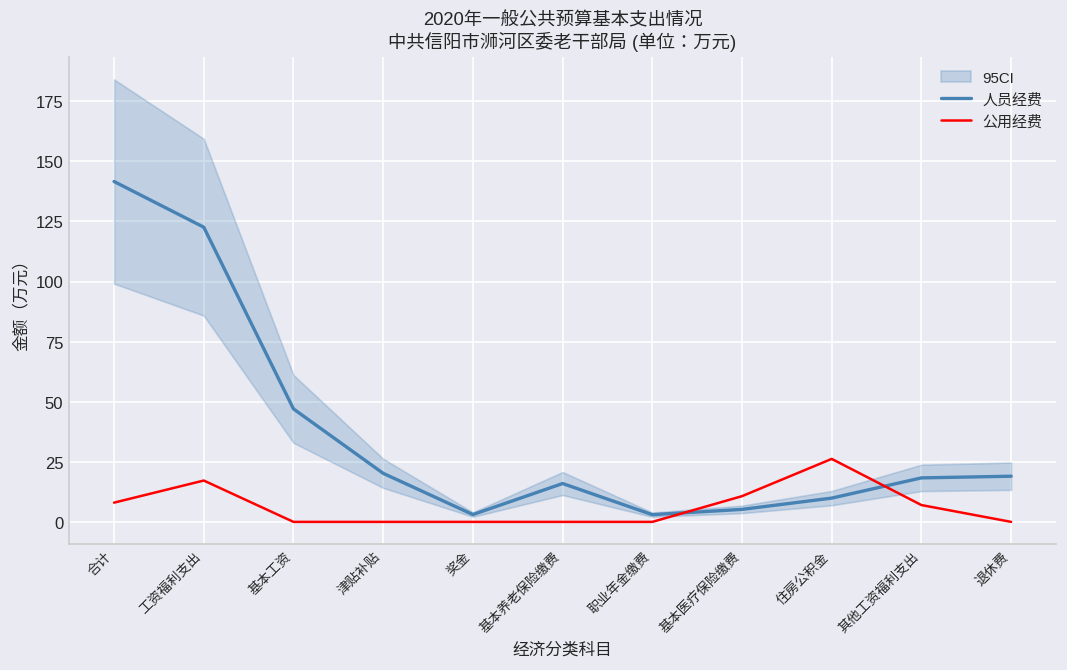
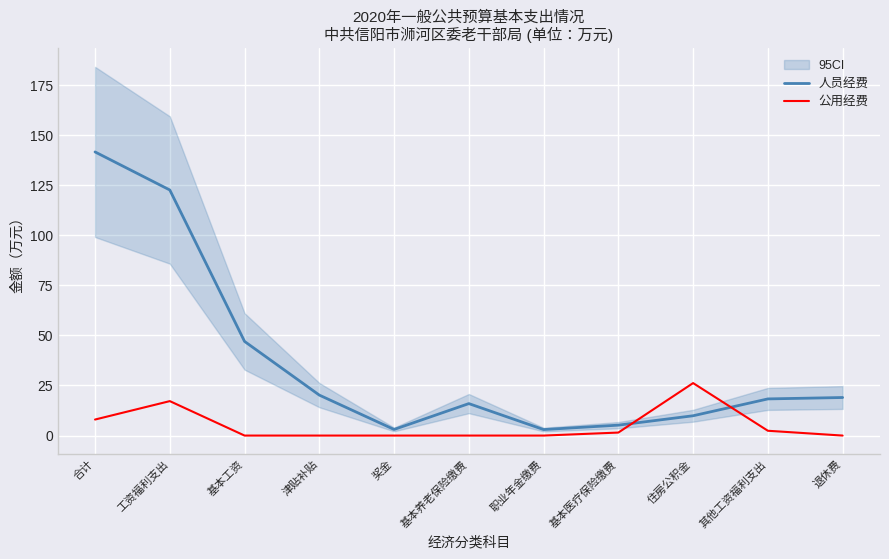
  {
    "公用经费": {
      "合计": 8,
      "工资福利支出": 17,
      "基本工资": 0,
      "津贴补贴": 0,
      "奖金": 0,
      "基本养老保险缴费": 0,
      "职业年金缴费": 0,
-     "基本医疗保险缴费": 11,
+     "基本医疗保险缴费": 2,
      "住房公积金": 26,
-     "其他工资福利支出": 7,
+     "其他工资福利支出": 2,
      "退休费": 0
    }
  }
